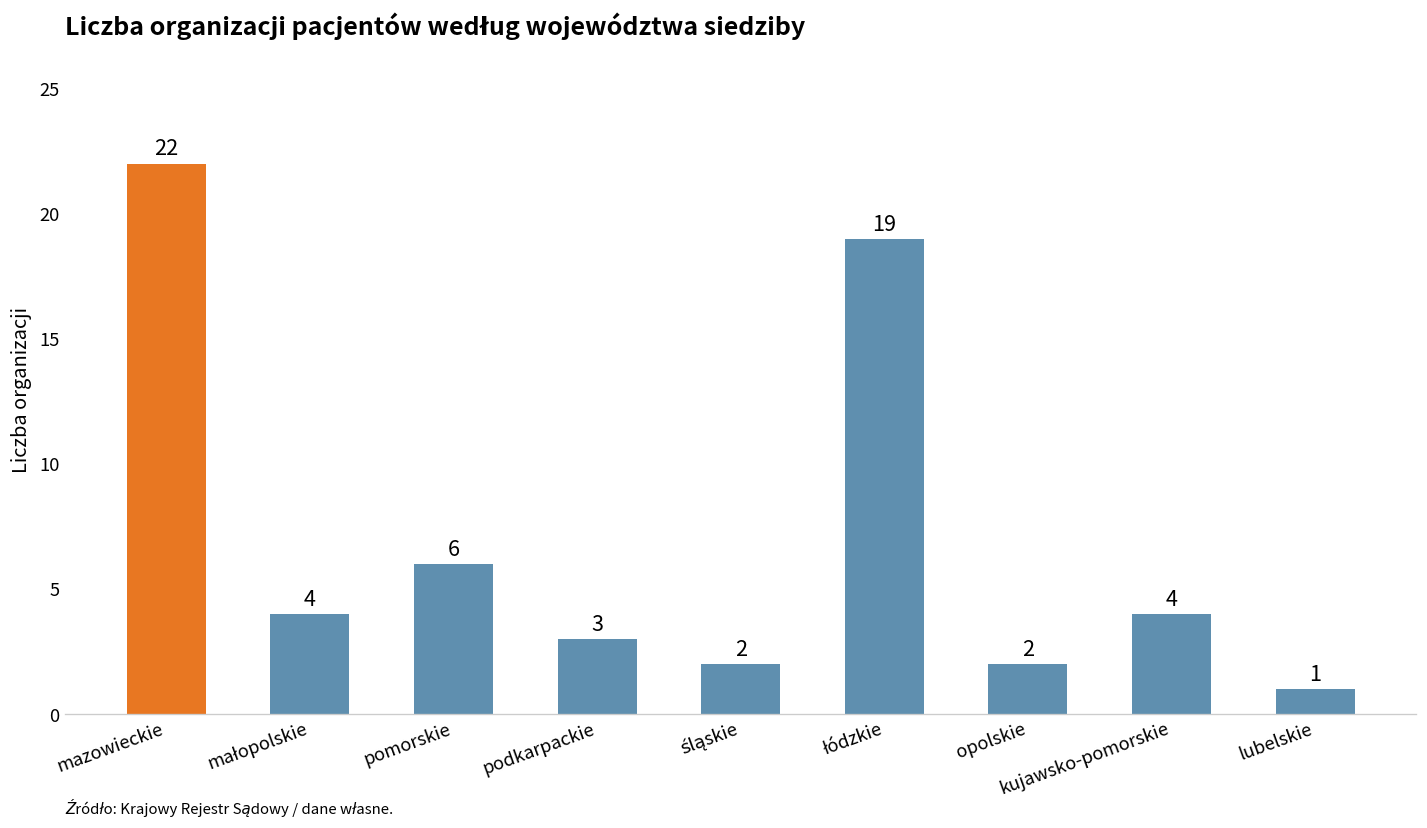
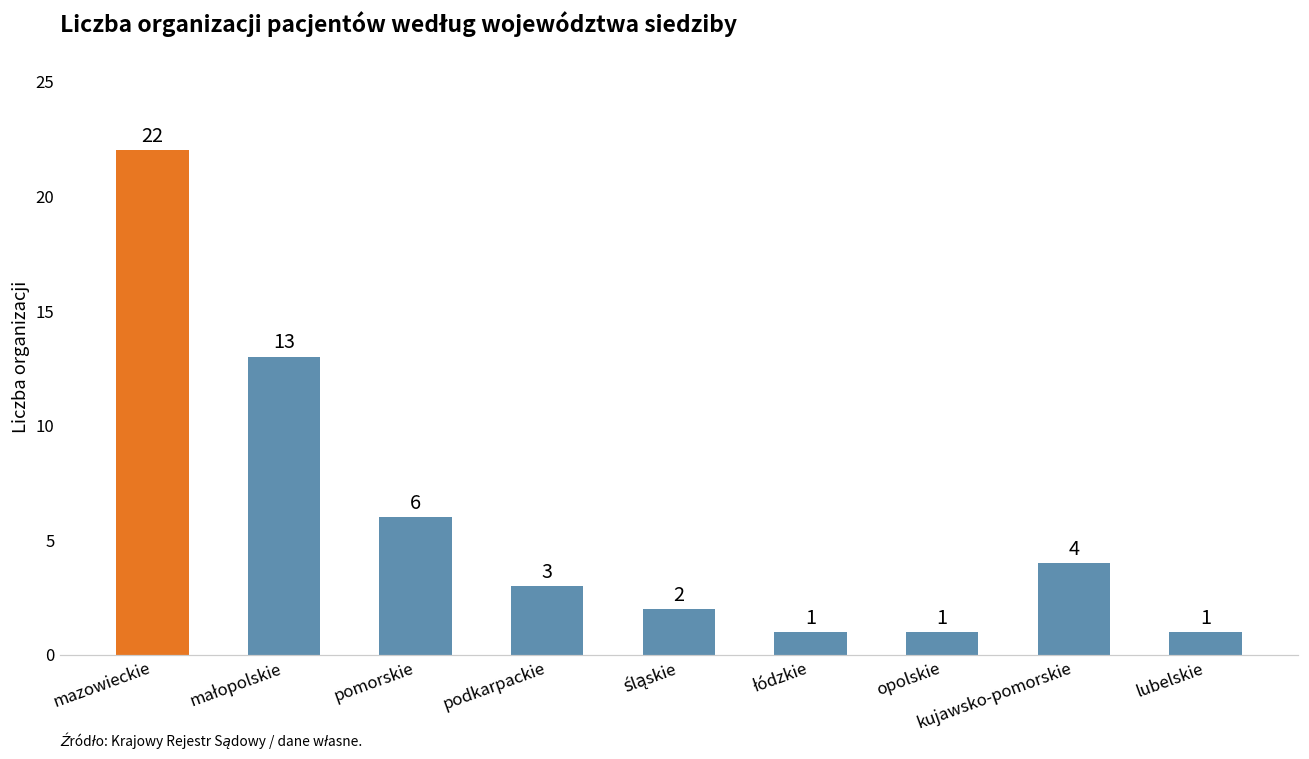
  {
    "mazowieckie": 22,
-   "małopolskie": 4,
+   "małopolskie": 13,
    "pomorskie": 6,
    "podkarpackie": 3,
    "śląskie": 2,
-   "łódzkie": 19,
-   "opolskie": 2,
+   "łódzkie": 1,
+   "opolskie": 1,
    "kujawsko-pomorskie": 4,
    "lubelskie": 1
  }
